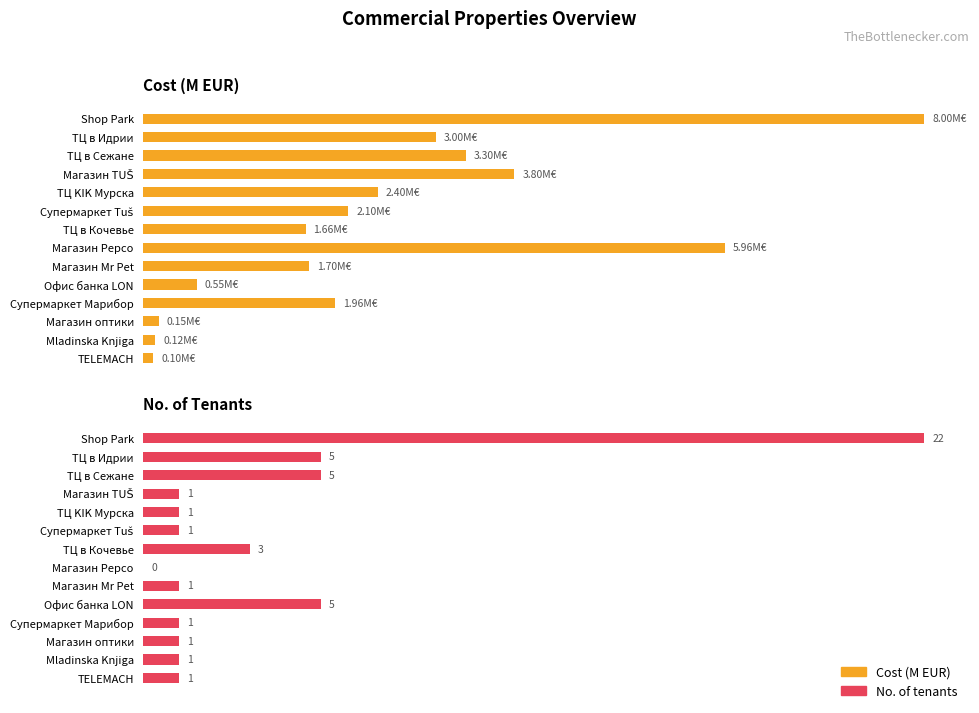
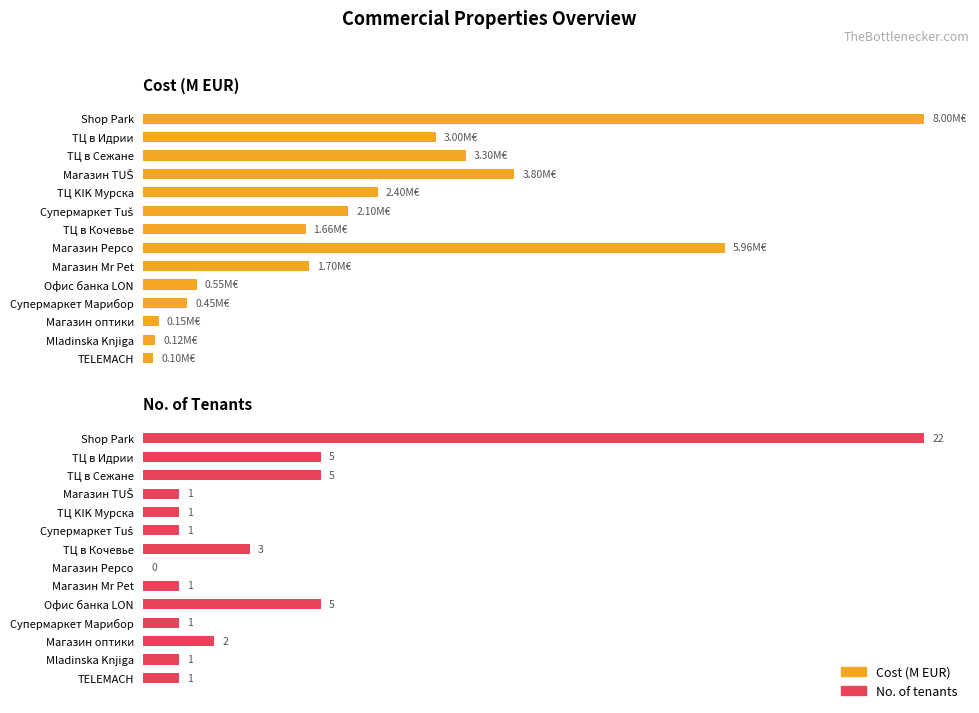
  {
    "Cost (M EUR)": {
-     "Супермаркет Марибор": "1.96M€"
+     "Супермаркет Марибор": "0.45M€"
    },
    "No. of Tenants": {
      "Магазин Pepco": "0",
-     "Магазин оптики": "1"
+     "Магазин оптики": "2"
    }
  }
